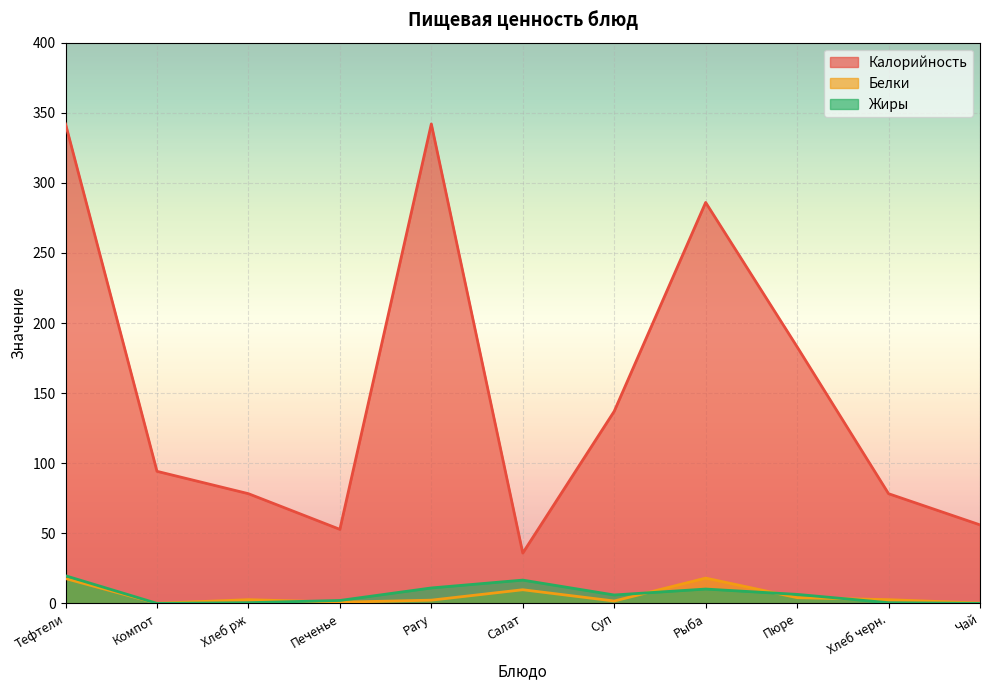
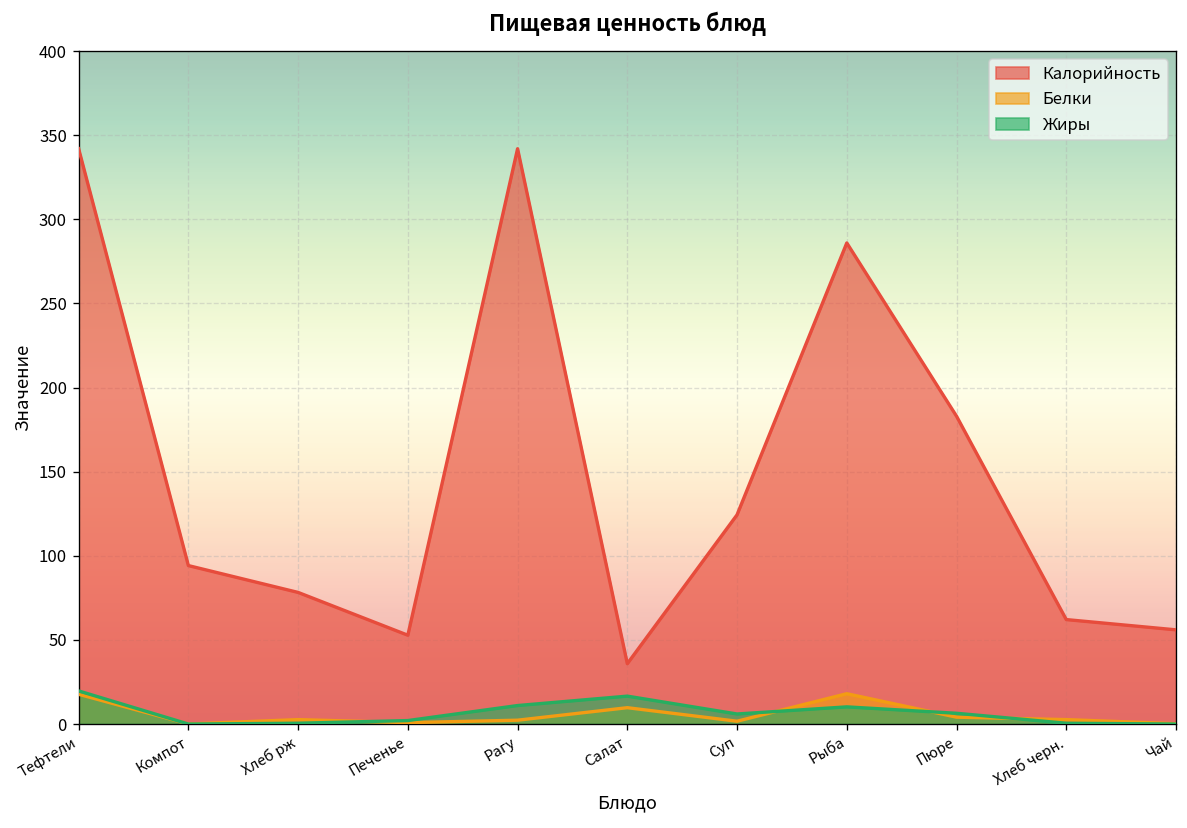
  {
    "Калорийность": {
      "Тефтели": 342,
      "Компот": 94,
      "Хлеб рж": 78,
      "Печенье": 53,
      "Рагу": 342,
      "Салат": 36,
-     "Суп": 137,
+     "Суп": 124,
      "Рыба": 286,
      "Пюре": 183,
-     "Хлеб черн.": 78,
+     "Хлеб черн.": 62,
      "Чай": 56
    },
    "Белки": {
      "Тефтели": 18,
      "Хлеб рж": 3,
      "Рагу": 2,
      "Салат": 10,
      "Суп": 2,
      "Рыба": 18,
      "Пюре": 4,
      "Хлеб черн.": 3
    },
    "Жиры": {
      "Тефтели": 20,
      "Хлеб рж": 0,
      "Рагу": 11,
      "Салат": 17,
      "Суп": 6,
      "Рыба": 10,
      "Пюре": 6,
      "Хлеб черн.": 0
    }
  }
